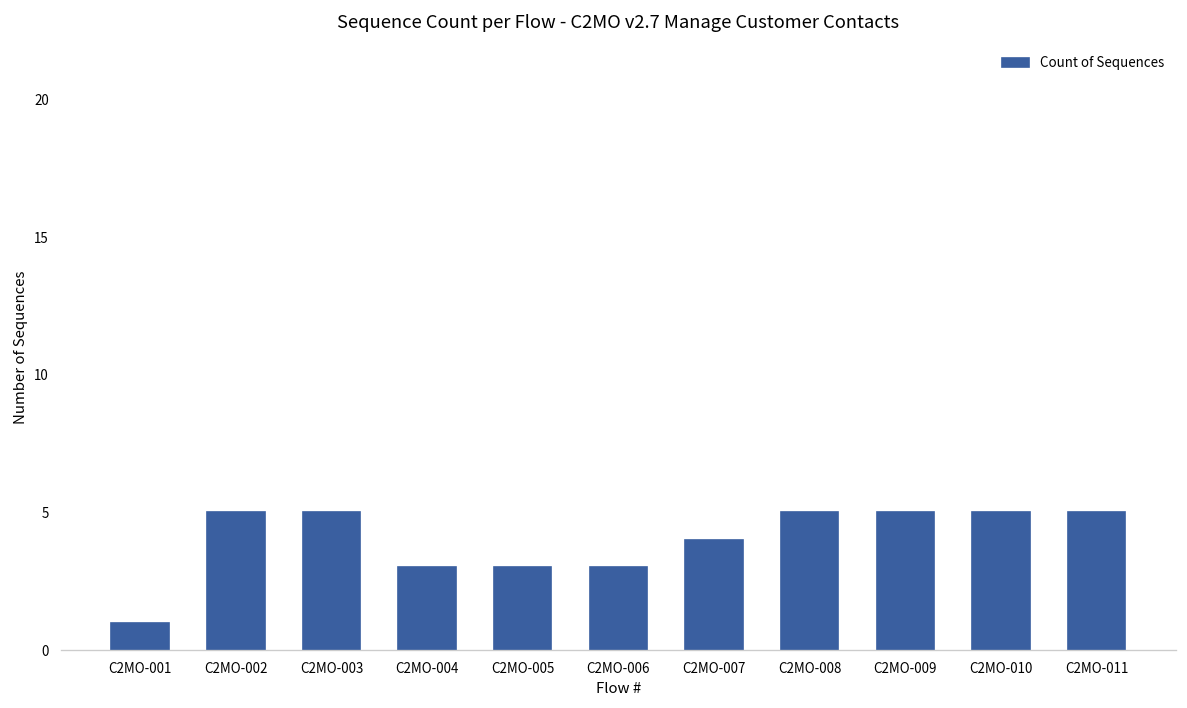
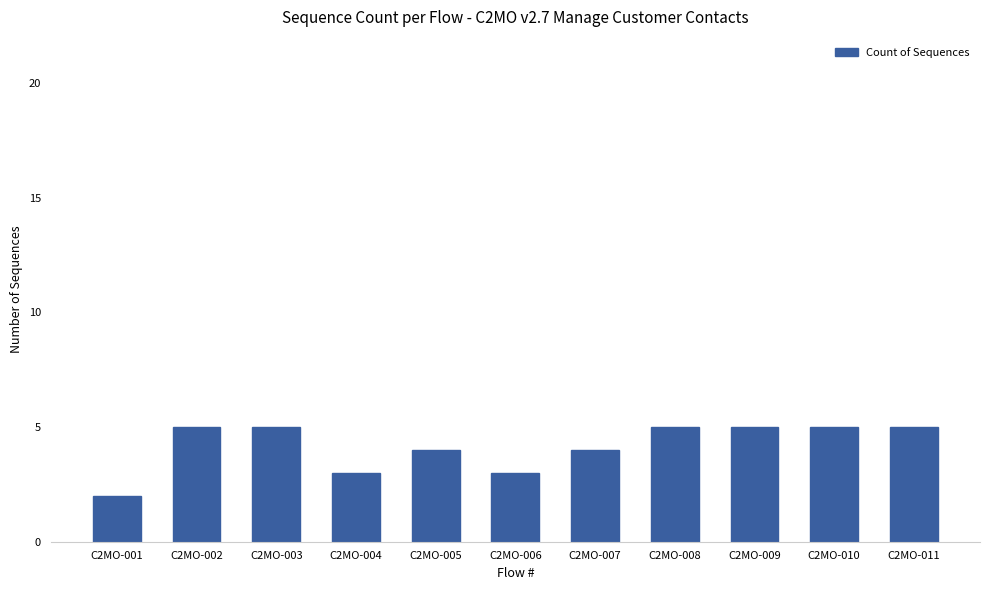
  {
-   "C2MO-001": 1,
+   "C2MO-001": 2,
    "C2MO-002": 5,
    "C2MO-003": 5,
    "C2MO-004": 3,
-   "C2MO-005": 3,
+   "C2MO-005": 4,
    "C2MO-006": 3,
    "C2MO-007": 4,
    "C2MO-008": 5,
    "C2MO-009": 5,
    "C2MO-010": 5,
    "C2MO-011": 5
  }
